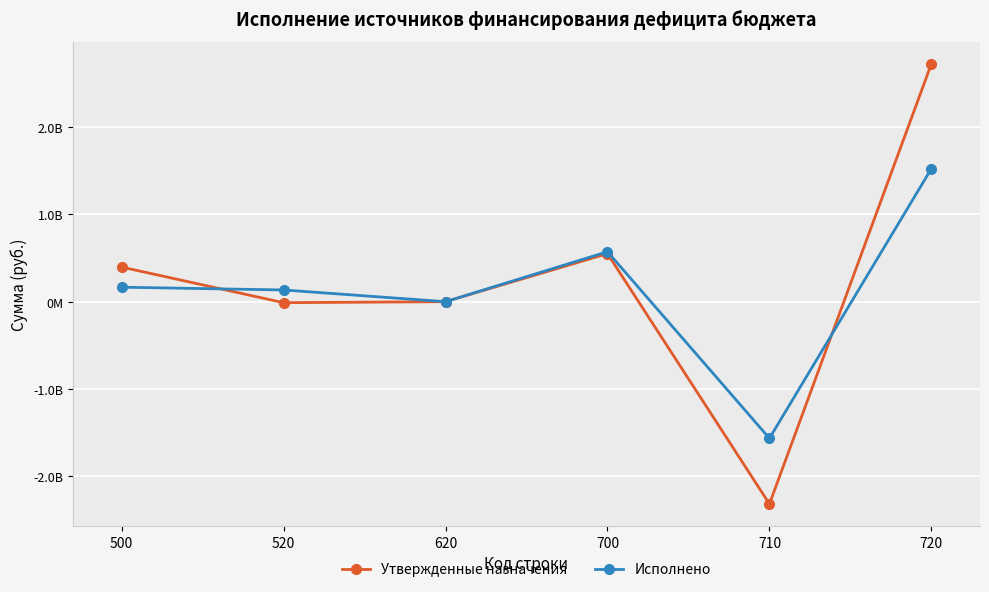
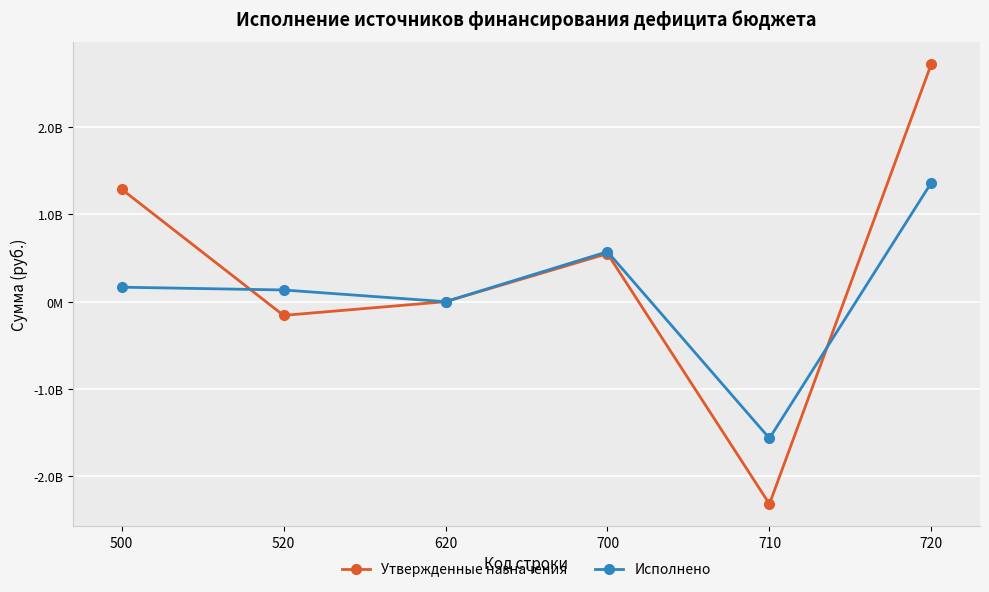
  {
    "Утвержденные назначения": {
-     "500": 400000000,
-     "520": 0,
+     "500": 1300000000,
+     "520": -200000000,
      "710": -2300000000,
      "720": 2700000000
    },
    "Исполнено": {
      "500": 200000000,
      "520": 100000000,
      "710": -1600000000,
-     "720": 1500000000
+     "720": 1400000000
    }
  }
